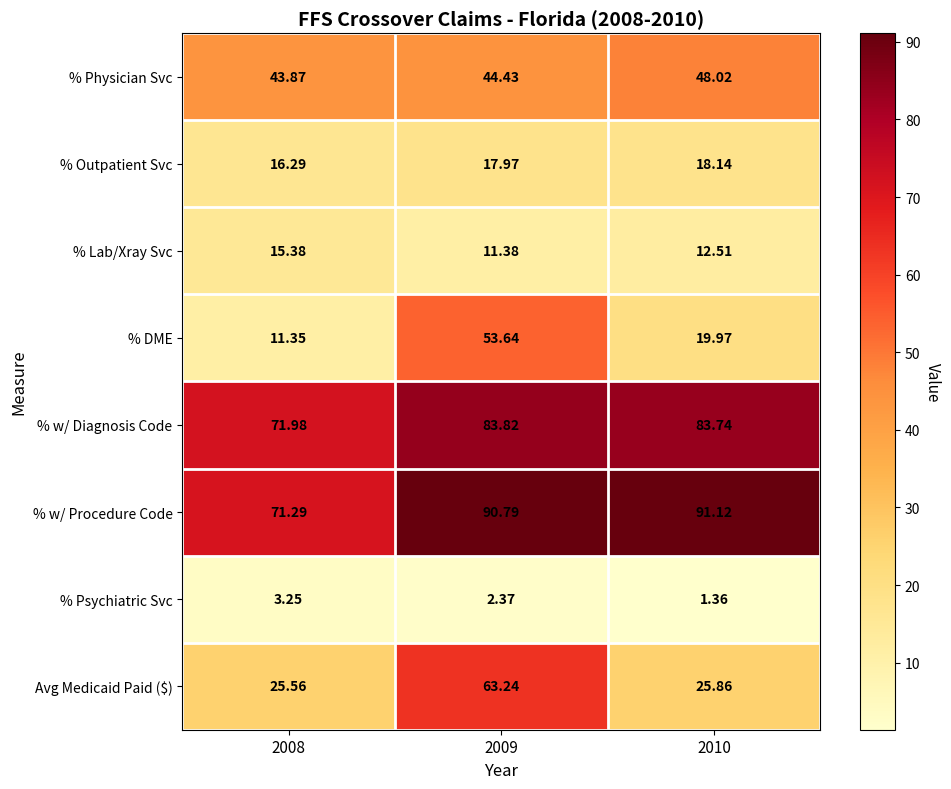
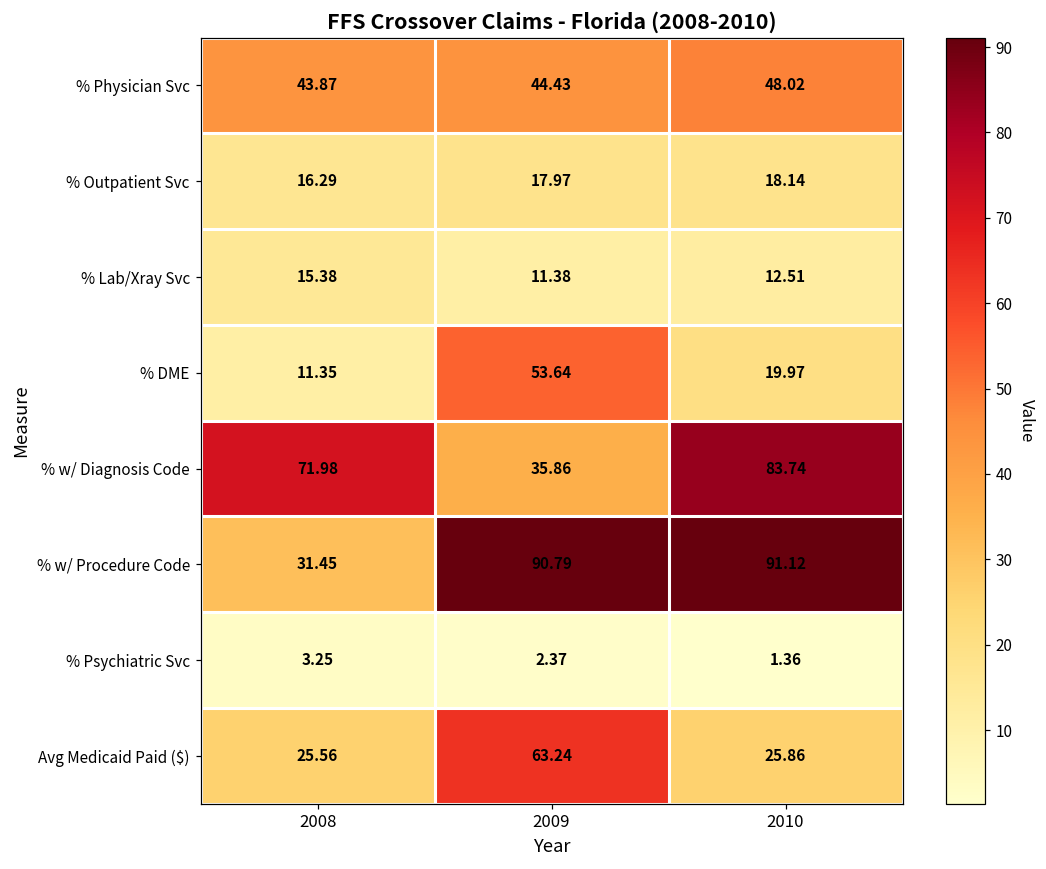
  {
    "% Physician Svc": {
      "2008": 43.87,
      "2009": 44.43,
      "2010": 48.02
    },
    "% Outpatient Svc": {
      "2008": 16.29,
      "2009": 17.97,
      "2010": 18.14
    },
    "% Lab/Xray Svc": {
      "2008": 15.38,
      "2009": 11.38,
      "2010": 12.51
    },
    "% DME": {
      "2008": 11.35,
      "2009": 53.64,
      "2010": 19.97
    },
    "% w/ Diagnosis Code": {
      "2008": 71.98,
-     "2009": 83.82,
+     "2009": 35.86,
      "2010": 83.74
    },
    "% w/ Procedure Code": {
-     "2008": 71.29,
+     "2008": 31.45,
      "2009": 90.79,
      "2010": 91.12
    },
    "% Psychiatric Svc": {
      "2008": 3.25,
      "2009": 2.37,
      "2010": 1.36
    },
    "Avg Medicaid Paid ($)": {
      "2008": 25.56,
      "2009": 63.24,
      "2010": 25.86
    }
  }
